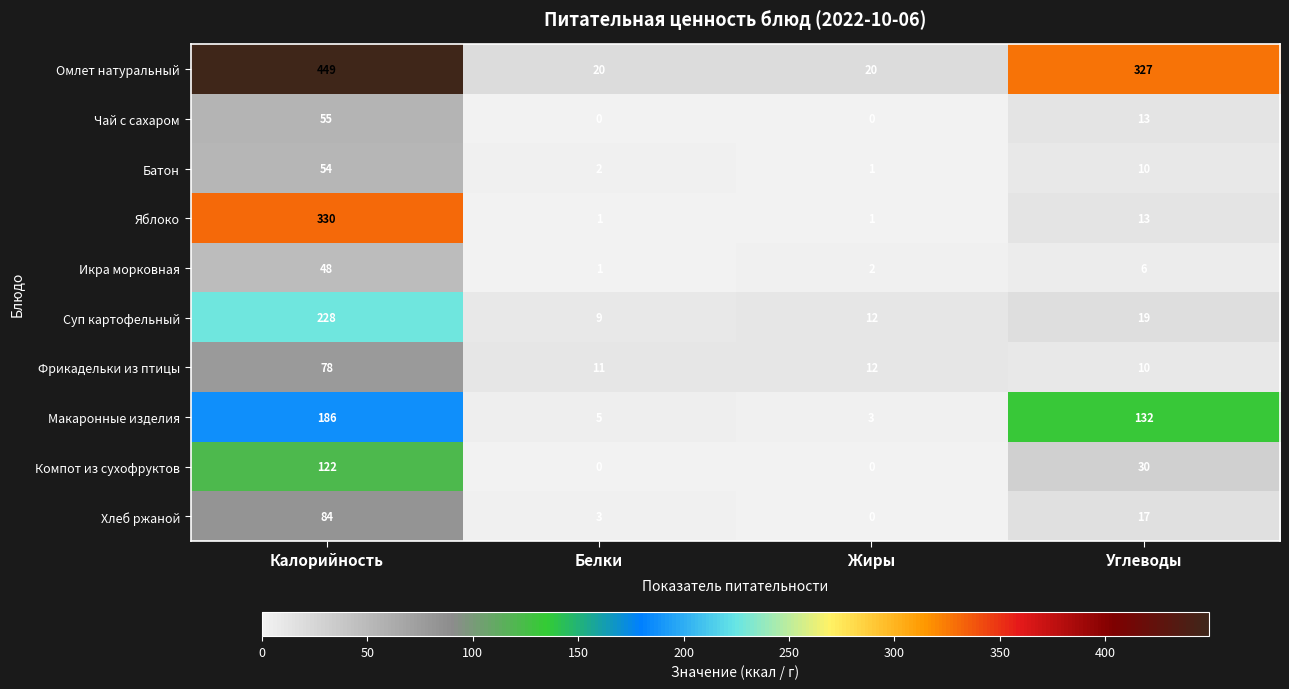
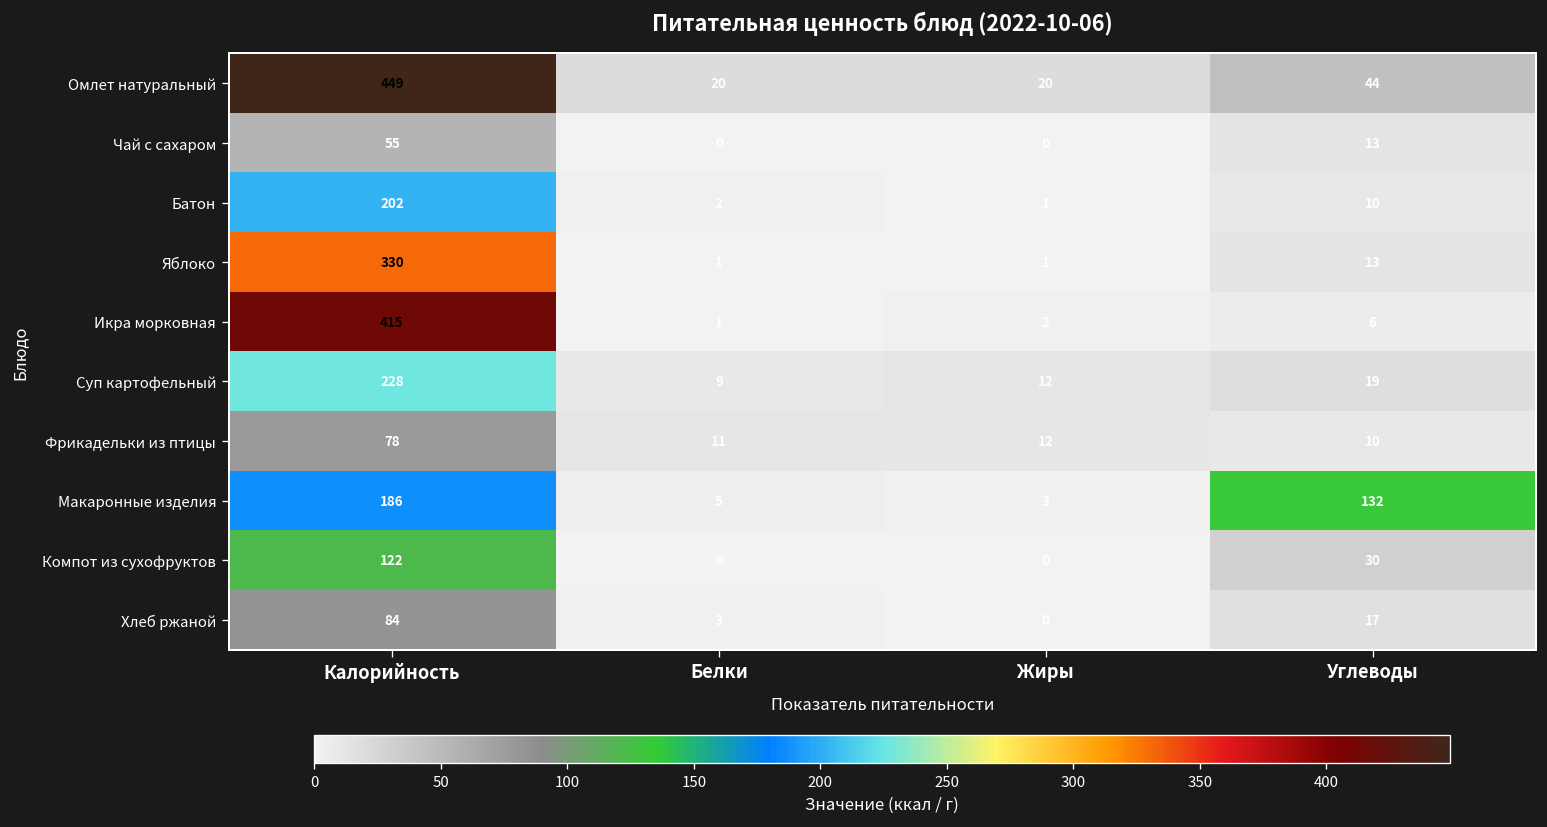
  {
    "Омлет натуральный": {
      "Калорийность": 449,
-     "Углеводы": 327
+     "Углеводы": 44
    },
    "Чай с сахаром": {
      "Калорийность": 55
    },
    "Батон": {
-     "Калорийность": 54
+     "Калорийность": 202
    },
    "Яблоко": {
      "Калорийность": 330
    },
    "Икра морковная": {
-     "Калорийность": 48
+     "Калорийность": 415
    },
    "Суп картофельный": {
      "Калорийность": 228
    },
    "Фрикадельки из птицы": {
      "Калорийность": 78
    },
    "Макаронные изделия": {
      "Калорийность": 186,
      "Углеводы": 132
    },
    "Компот из сухофруктов": {
      "Калорийность": 122
    },
    "Хлеб ржаной": {
      "Калорийность": 84
    }
  }
